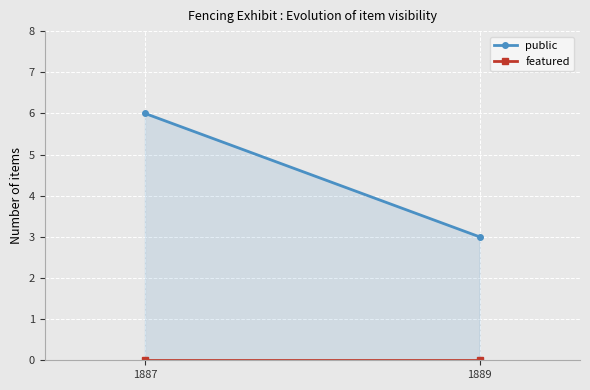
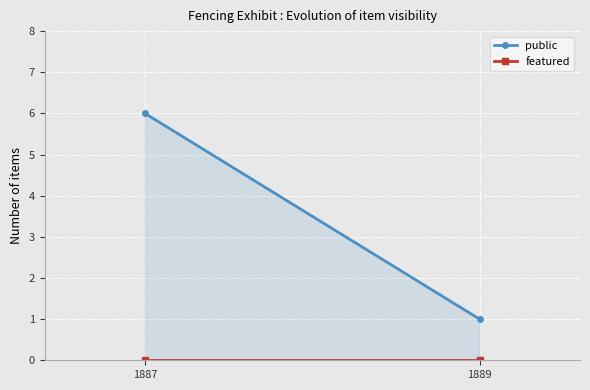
  {
    "public": {
      "1887": 6,
-     "1889": 3
+     "1889": 1
    },
    "featured": {
      "1887": 0,
      "1889": 0
    }
  }
